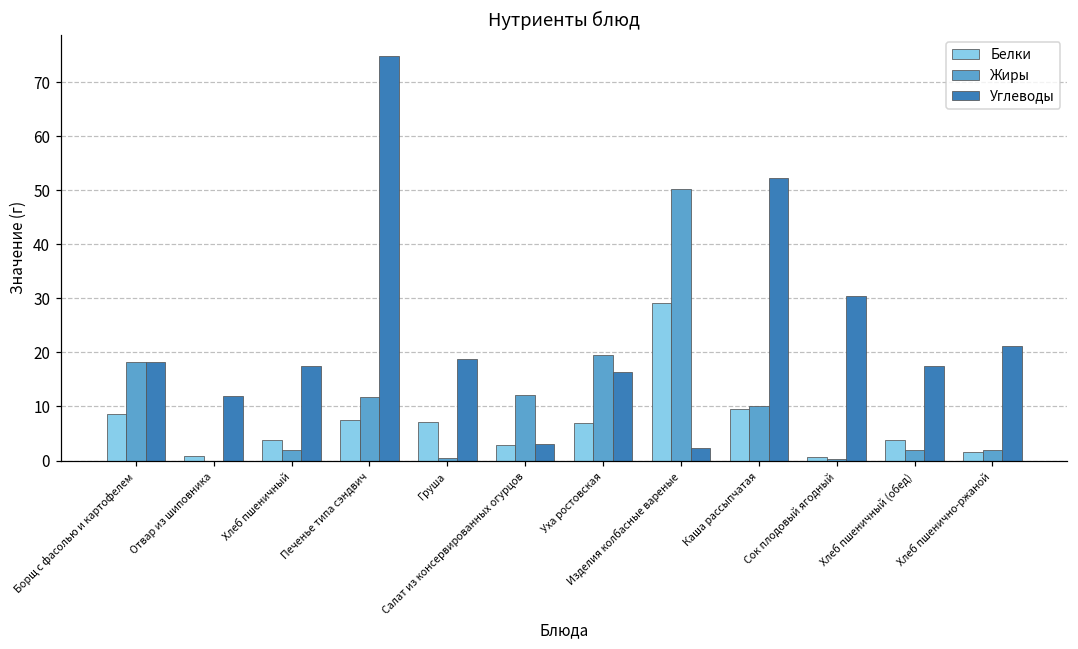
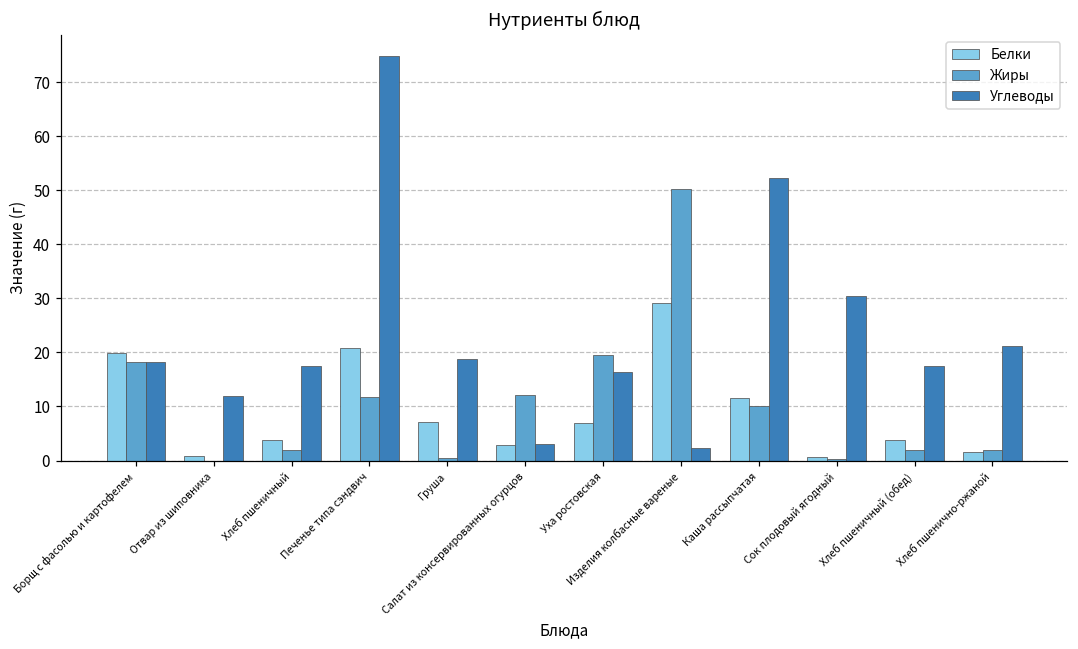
  {
    "Белки": {
-     "Борщ с фасолью и картофелем": 9,
+     "Борщ с фасолью и картофелем": 20,
      "Отвар из шиповника": 1,
      "Хлеб пшеничный": 4,
-     "Печенье типа сэндвич": 8,
+     "Печенье типа сэндвич": 21,
      "Груша": 7,
      "Салат из консервированных огурцов": 3,
      "Уха ростовская": 7,
      "Изделия колбасные вареные": 29,
-     "Каша рассыпчатая": 10,
+     "Каша рассыпчатая": 12,
      "Сок плодовый ягодный": 1,
      "Хлеб пшеничный (обед)": 4,
      "Хлеб пшенично-ржаной": 2
    }
  }
